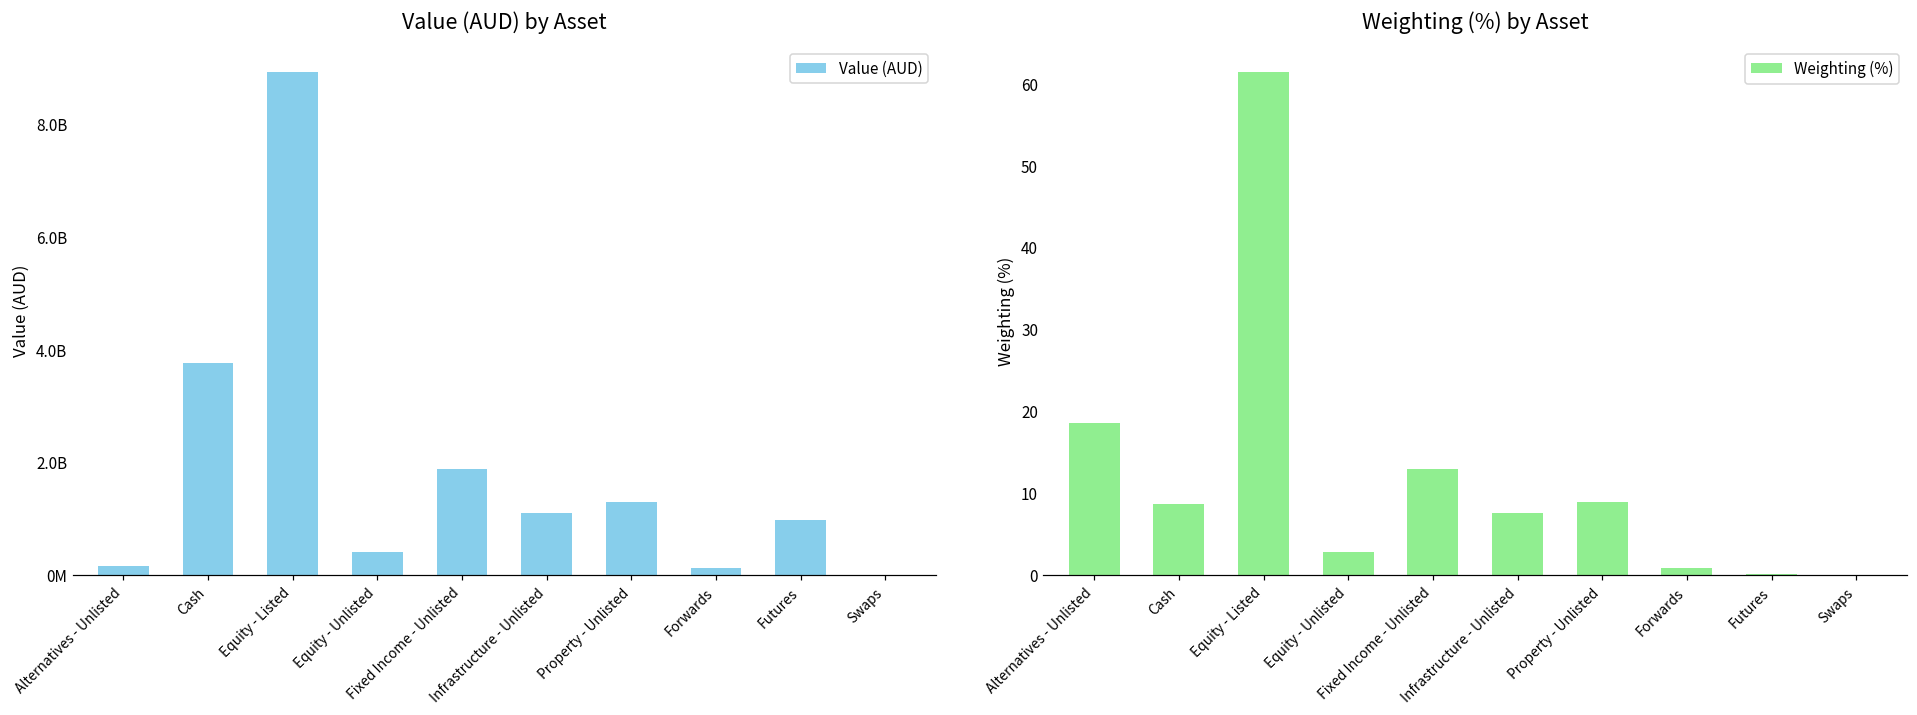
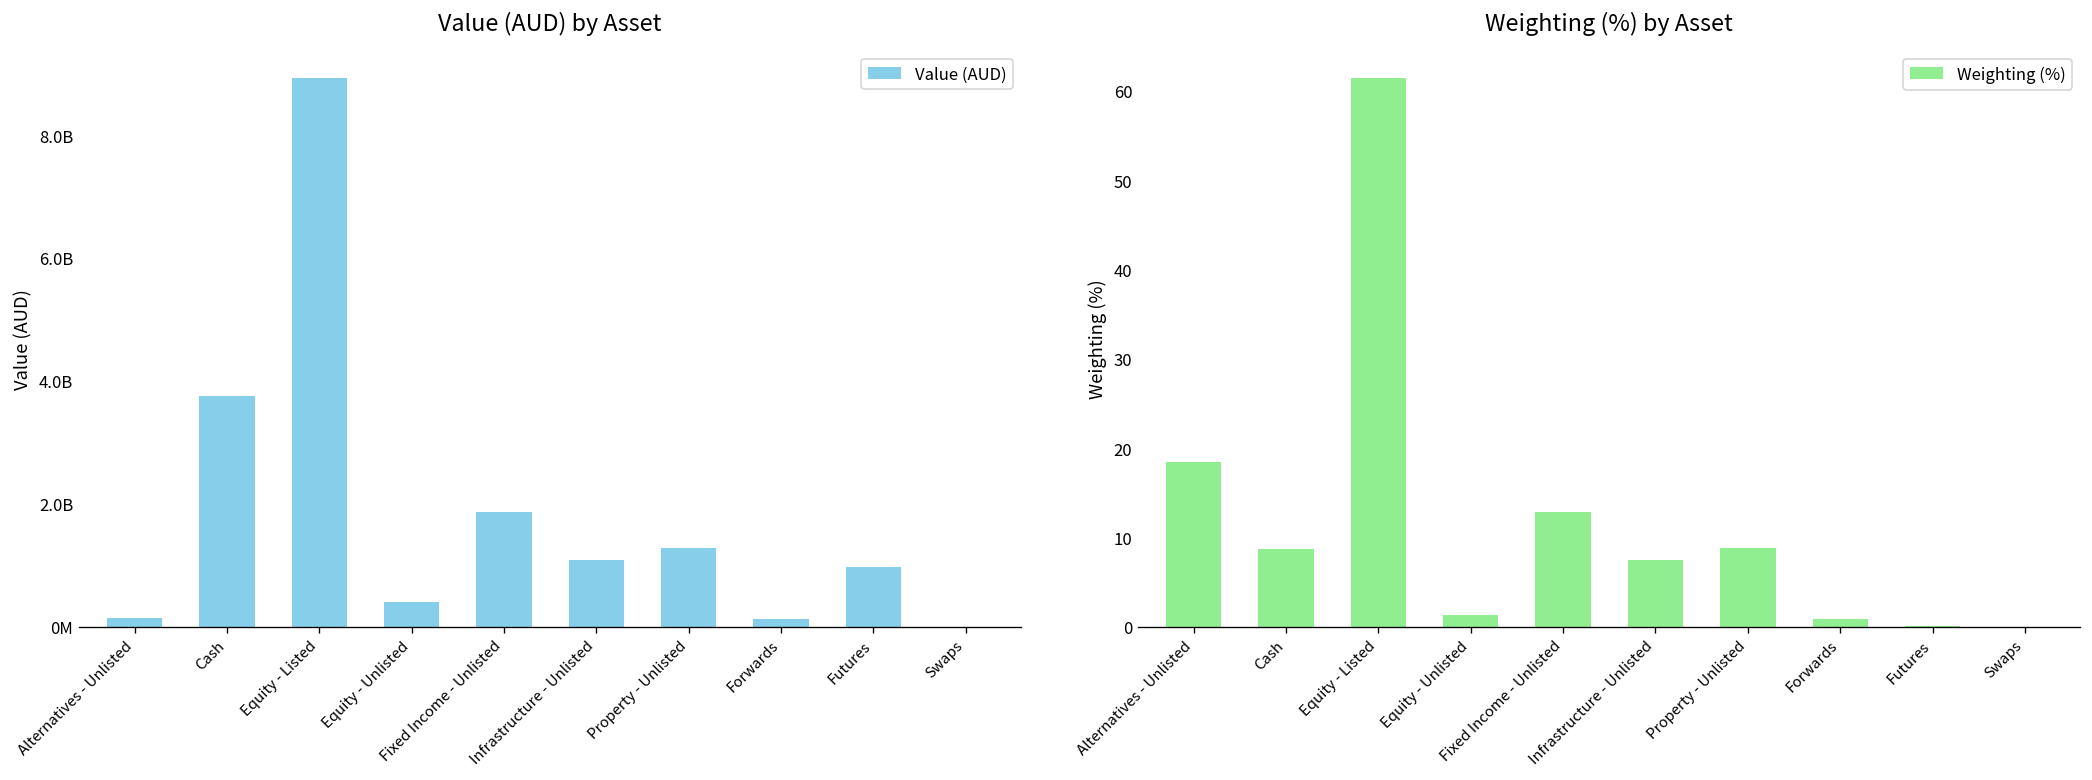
  {
    "Value (AUD) by Asset": {
      "Alternatives - Unlisted": 200000000,
      "Cash": 3800000000,
      "Equity - Listed": 8900000000,
      "Equity - Unlisted": 400000000,
      "Fixed Income - Unlisted": 1900000000,
      "Infrastructure - Unlisted": 1100000000,
      "Property - Unlisted": 1300000000,
      "Forwards": 100000000,
      "Futures": 1000000000
    },
    "Weighting (%) by Asset": {
      "Alternatives - Unlisted": 18,
      "Cash": 9,
      "Equity - Listed": 61,
-     "Equity - Unlisted": 3,
+     "Equity - Unlisted": 1,
      "Fixed Income - Unlisted": 13,
      "Infrastructure - Unlisted": 8,
      "Property - Unlisted": 9,
      "Forwards": 1
    }
  }
